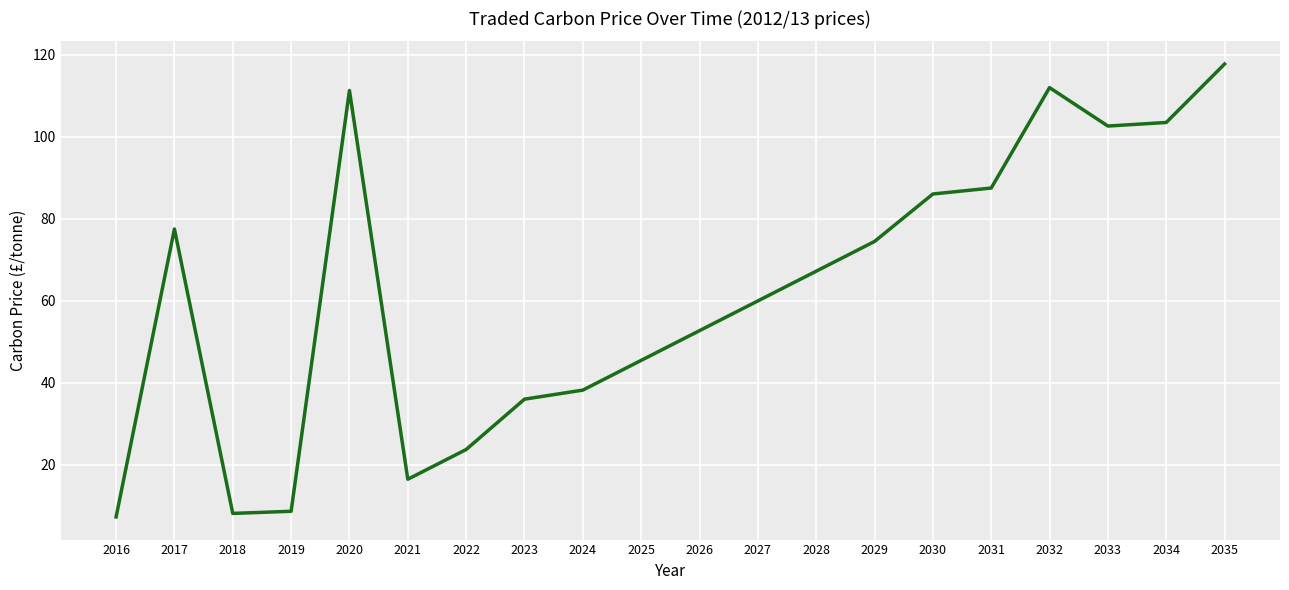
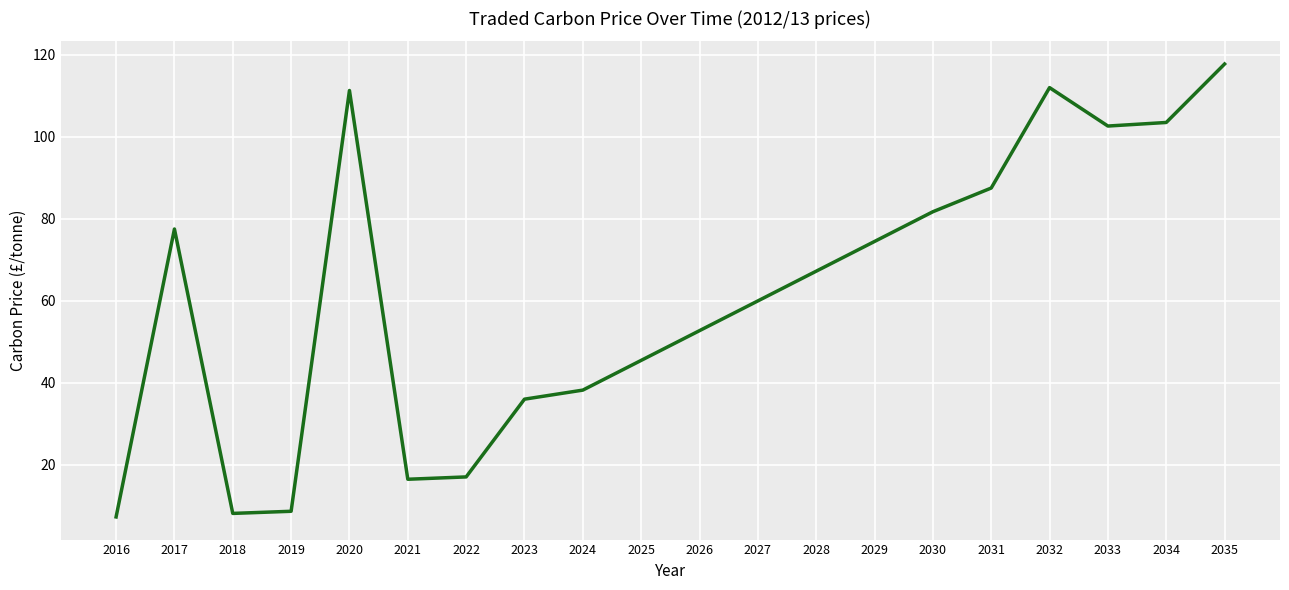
  {
    "2016": 7,
    "2017": 78,
    "2018": 8,
    "2019": 9,
    "2020": 111,
    "2021": 16,
-   "2022": 24,
+   "2022": 17,
    "2023": 36,
    "2024": 38,
    "2025": 45,
    "2026": 53,
    "2027": 60,
    "2028": 67,
    "2029": 74,
-   "2030": 86,
+   "2030": 82,
    "2031": 88,
    "2032": 112,
    "2033": 103,
    "2034": 104,
    "2035": 118
  }
